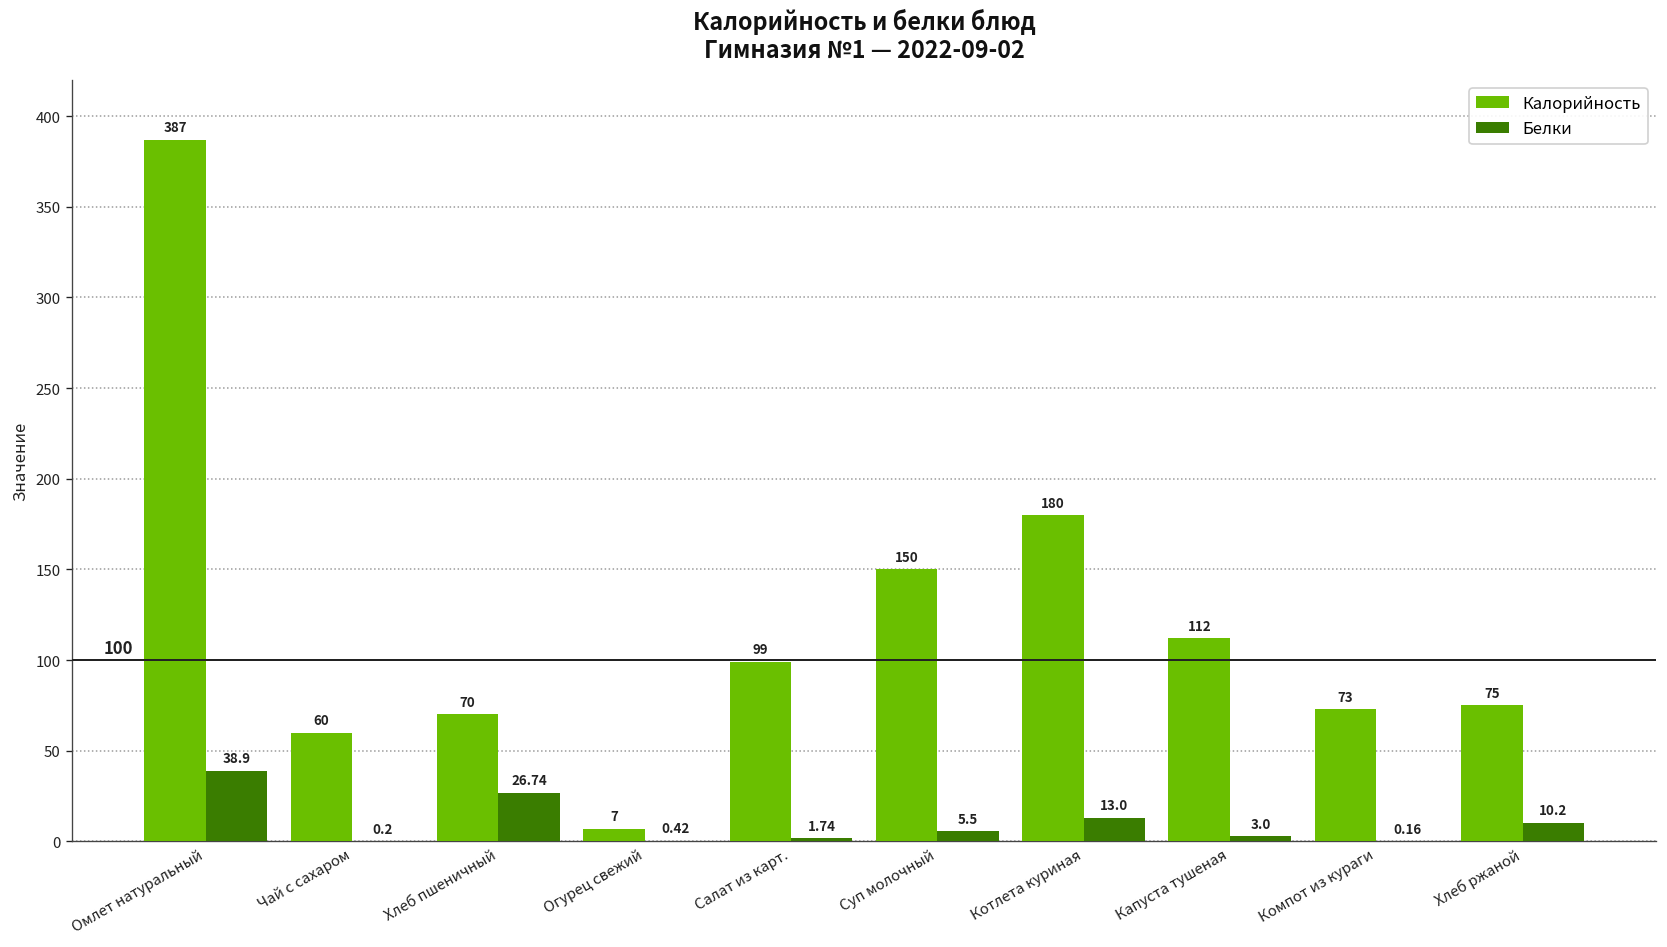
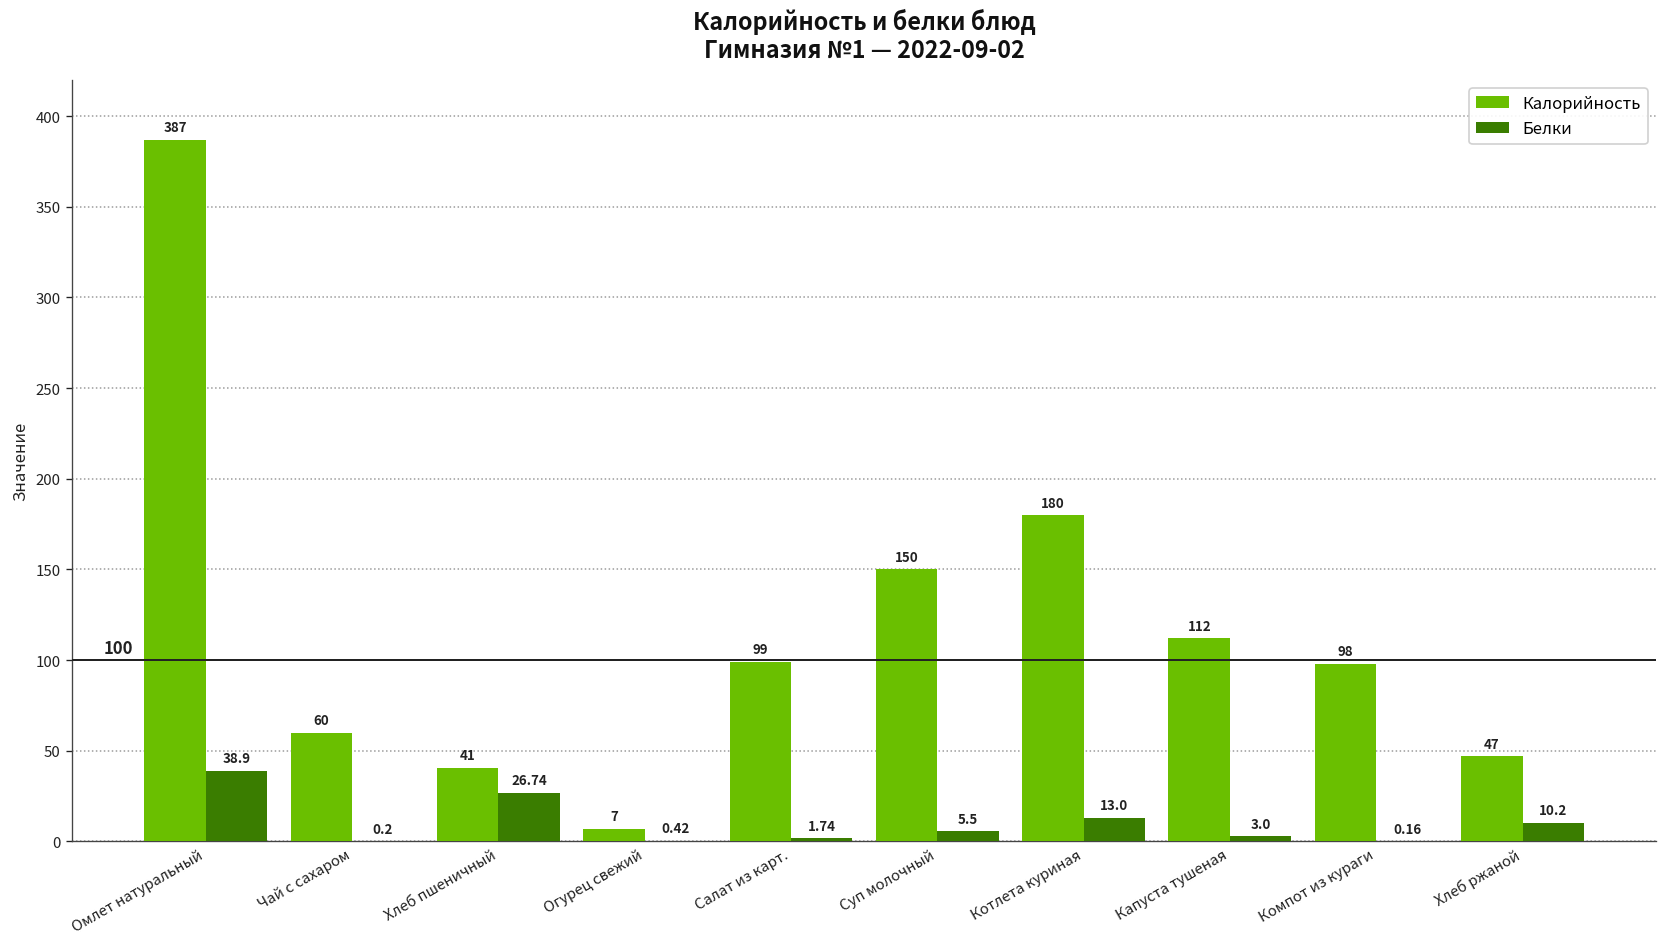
  {
    "Калорийность": {
      "Омлет натуральный": 387,
      "Чай с сахаром": 60,
-     "Хлеб пшеничный": 70,
+     "Хлеб пшеничный": 41,
      "Огурец свежий": 7,
      "Салат из карт.": 99,
      "Суп молочный": 150,
      "Котлета куриная": 180,
      "Капуста тушеная": 112,
-     "Компот из кураги": 73,
-     "Хлеб ржаной": 75
+     "Компот из кураги": 98,
+     "Хлеб ржаной": 47
    },
    "Белки": {
      "Омлет натуральный": 38.9,
      "Чай с сахаром": 0.2,
      "Хлеб пшеничный": 26.74,
      "Огурец свежий": 0.42,
      "Салат из карт.": 1.74,
      "Суп молочный": 5.5,
      "Котлета куриная": 13.0,
      "Капуста тушеная": 3.0,
      "Компот из кураги": 0.16,
      "Хлеб ржаной": 10.2
    }
  }
